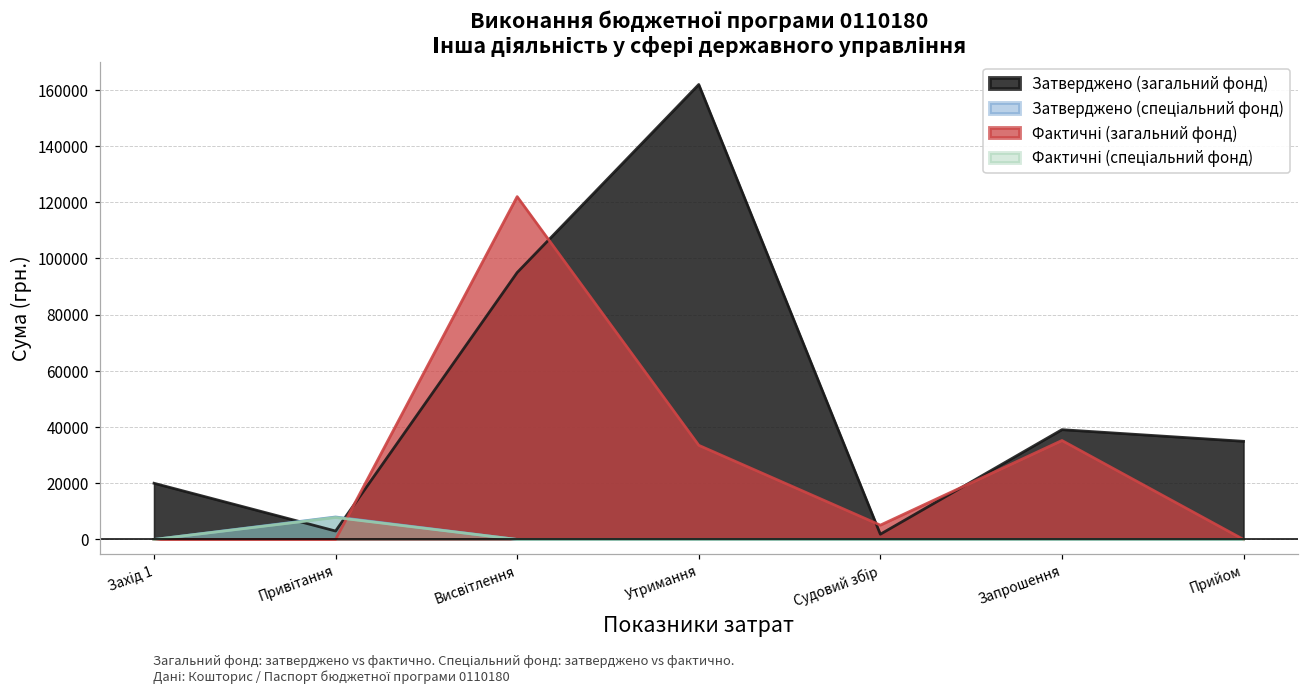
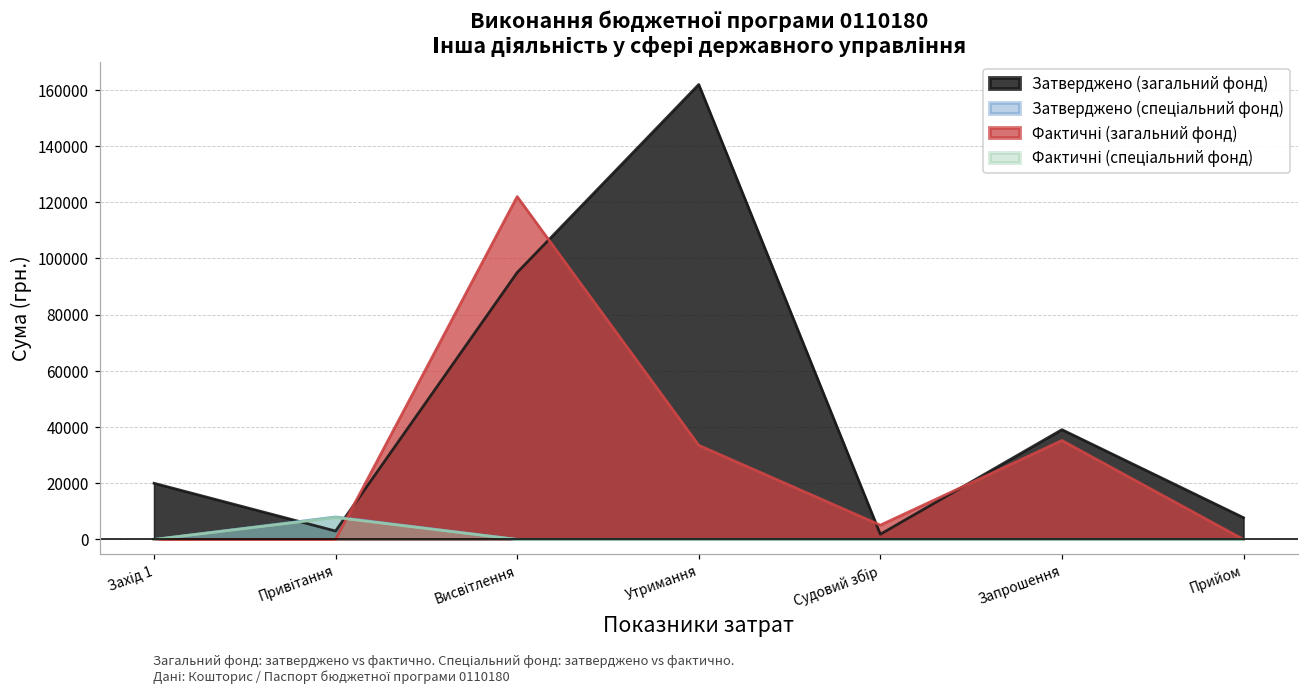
  {
    "Затверджено (загальний фонд)": {
      "Захід 1": 20000,
      "Привітання": 3000,
      "Висвітлення": 95000,
      "Утримання": 162000,
      "Судовий збір": 2000,
      "Запрошення": 39000,
-     "Прийом": 35000
+     "Прийом": 8000
    },
    "Фактичні (загальний фонд)": {
      "Привітання": 0,
      "Висвітлення": 122000,
      "Утримання": 34000,
      "Судовий збір": 5000,
      "Запрошення": 35000
    }
  }
